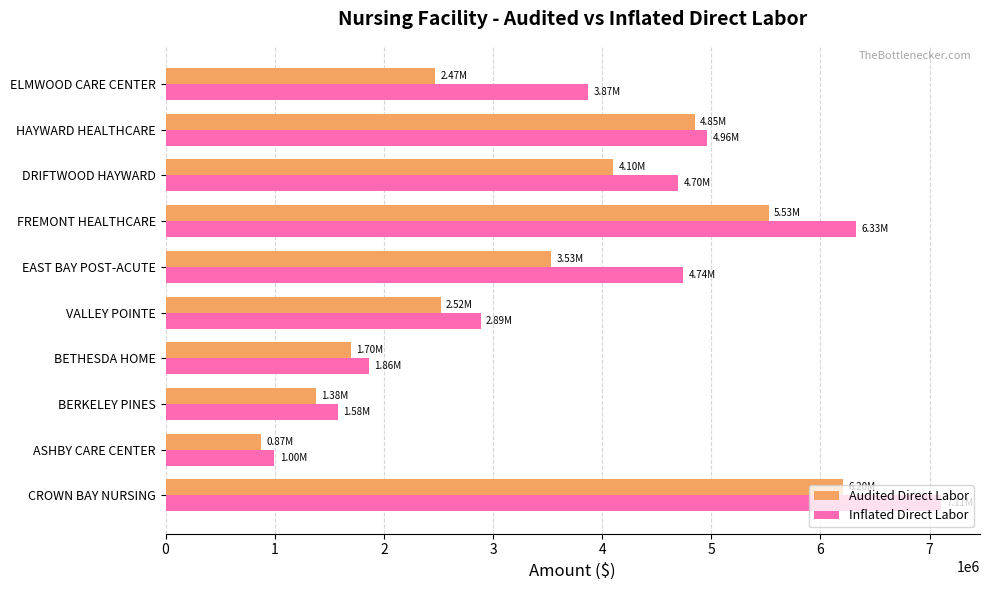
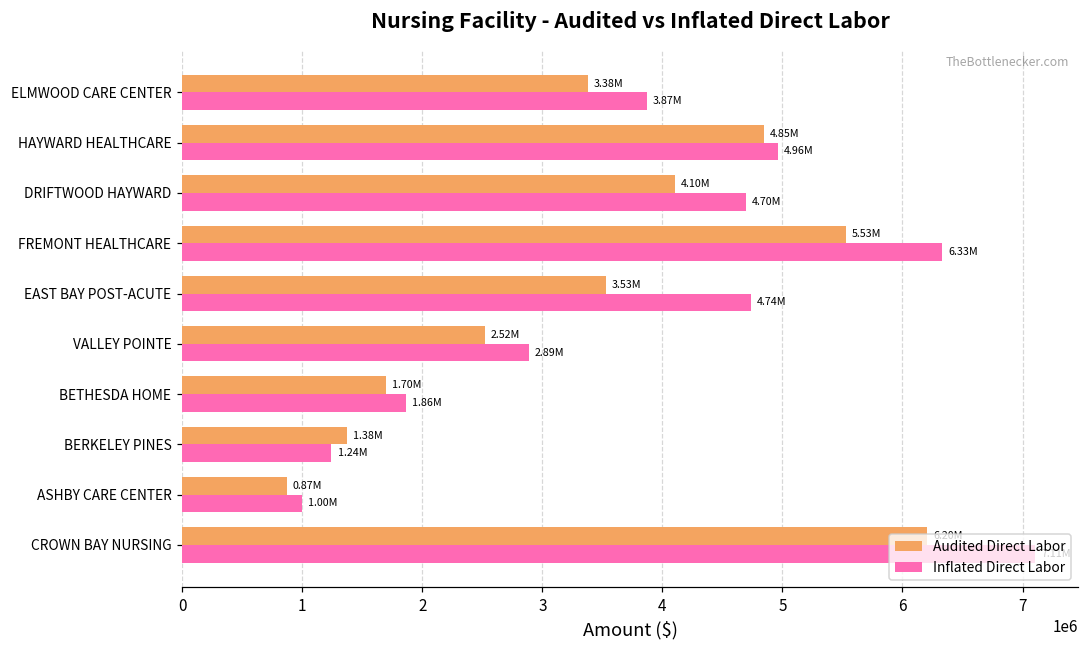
  {
    "Audited Direct Labor": {
-     "ELMWOOD CARE CENTER": "2.47M",
+     "ELMWOOD CARE CENTER": "3.38M",
      "HAYWARD HEALTHCARE": "4.85M",
      "DRIFTWOOD HAYWARD": "4.10M",
      "FREMONT HEALTHCARE": "5.53M",
      "EAST BAY POST-ACUTE": "3.53M",
      "VALLEY POINTE": "2.52M",
      "BETHESDA HOME": "1.70M",
      "BERKELEY PINES": "1.38M",
      "ASHBY CARE CENTER": "0.87M"
    },
    "Inflated Direct Labor": {
      "ELMWOOD CARE CENTER": "3.87M",
      "HAYWARD HEALTHCARE": "4.96M",
      "DRIFTWOOD HAYWARD": "4.70M",
      "FREMONT HEALTHCARE": "6.33M",
      "EAST BAY POST-ACUTE": "4.74M",
      "VALLEY POINTE": "2.89M",
      "BETHESDA HOME": "1.86M",
-     "BERKELEY PINES": "1.58M",
+     "BERKELEY PINES": "1.24M",
      "ASHBY CARE CENTER": "1.00M"
    }
  }
